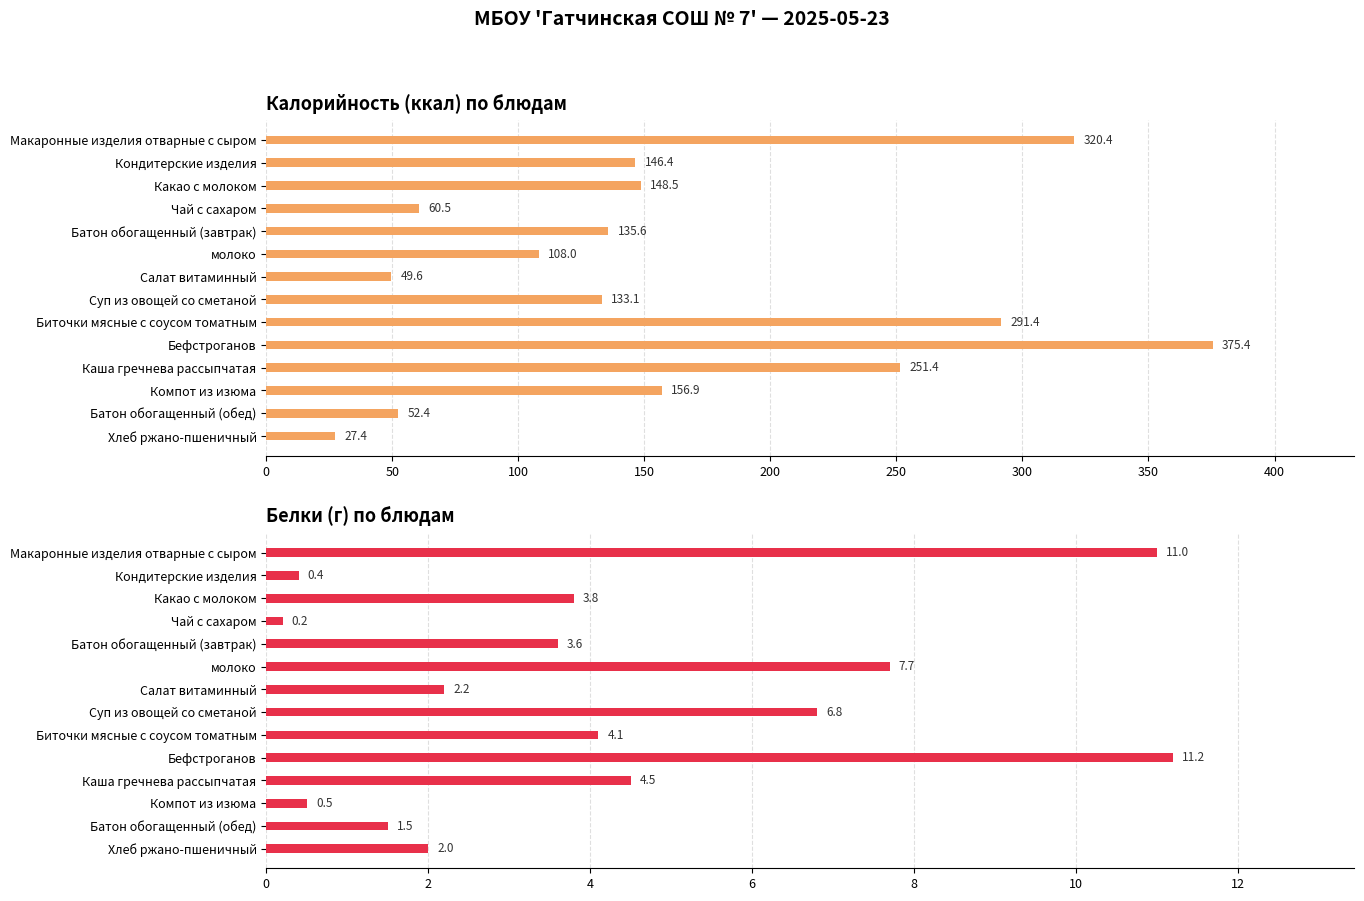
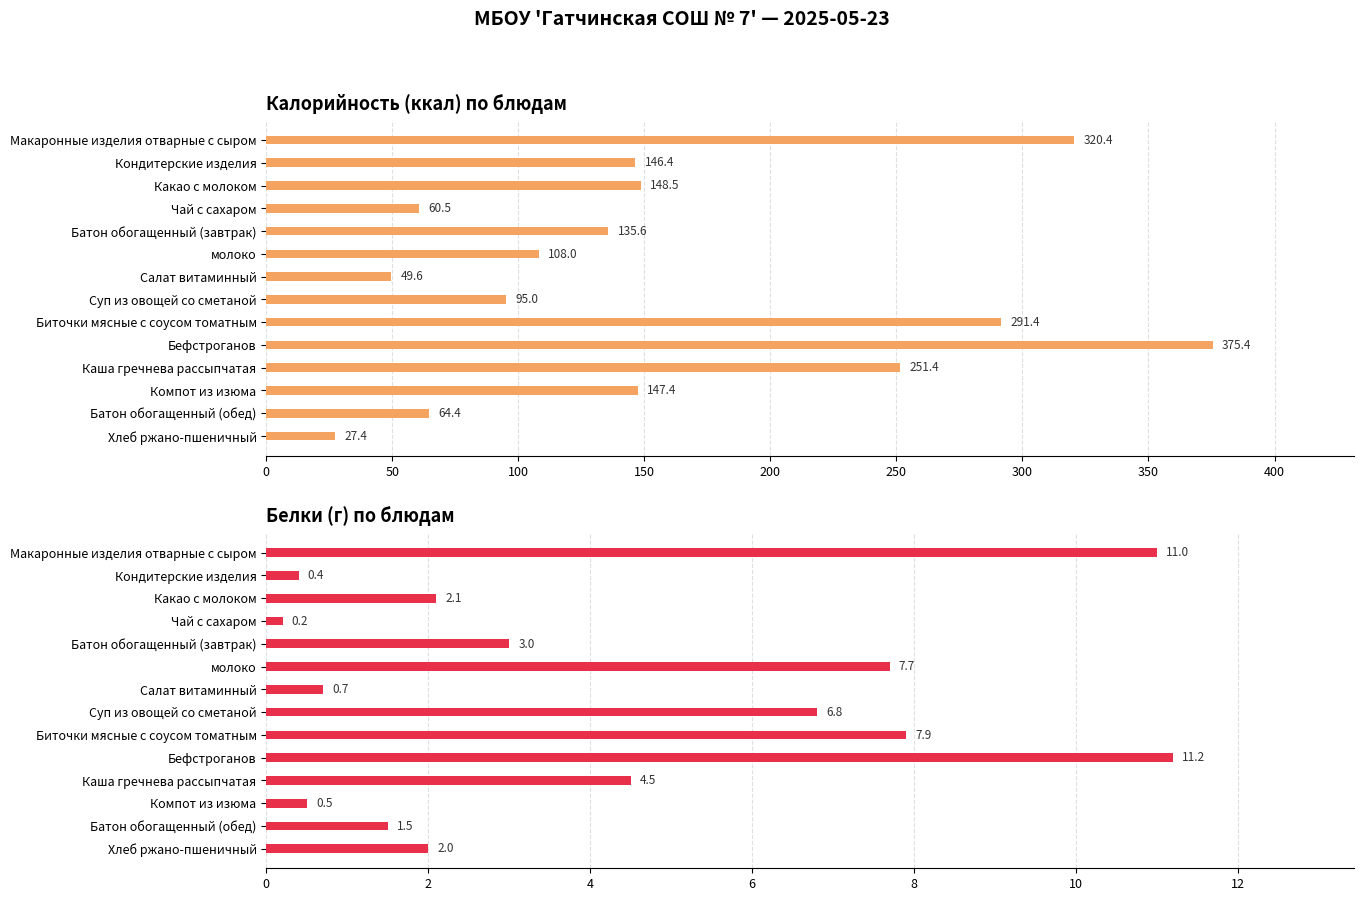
  {
    "Калорийность (ккал) по блюдам": {
      "Макаронные изделия отварные с сыром": 320.4,
      "Кондитерские изделия": 146.4,
      "Какао с молоком": 148.5,
      "Чай с сахаром": 60.5,
      "Батон обогащенный (завтрак)": 135.6,
      "молоко": 108.0,
      "Салат витаминный": 49.6,
-     "Суп из овощей со сметаной": 133.1,
+     "Суп из овощей со сметаной": 95.0,
      "Биточки мясные с соусом томатным": 291.4,
      "Бефстроганов": 375.4,
      "Каша гречнева рассыпчатая": 251.4,
-     "Компот из изюма": 156.9,
-     "Батон обогащенный (обед)": 52.4,
+     "Компот из изюма": 147.4,
+     "Батон обогащенный (обед)": 64.4,
      "Хлеб ржано-пшеничный": 27.4
    },
    "Белки (г) по блюдам": {
      "Макаронные изделия отварные с сыром": 11.0,
      "Кондитерские изделия": 0.4,
-     "Какао с молоком": 3.8,
+     "Какао с молоком": 2.1,
      "Чай с сахаром": 0.2,
-     "Батон обогащенный (завтрак)": 3.6,
+     "Батон обогащенный (завтрак)": 3.0,
      "молоко": 7.7,
-     "Салат витаминный": 2.2,
+     "Салат витаминный": 0.7,
      "Суп из овощей со сметаной": 6.8,
-     "Биточки мясные с соусом томатным": 4.1,
+     "Биточки мясные с соусом томатным": 7.9,
      "Бефстроганов": 11.2,
      "Каша гречнева рассыпчатая": 4.5,
      "Компот из изюма": 0.5,
      "Батон обогащенный (обед)": 1.5,
      "Хлеб ржано-пшеничный": 2.0
    }
  }
